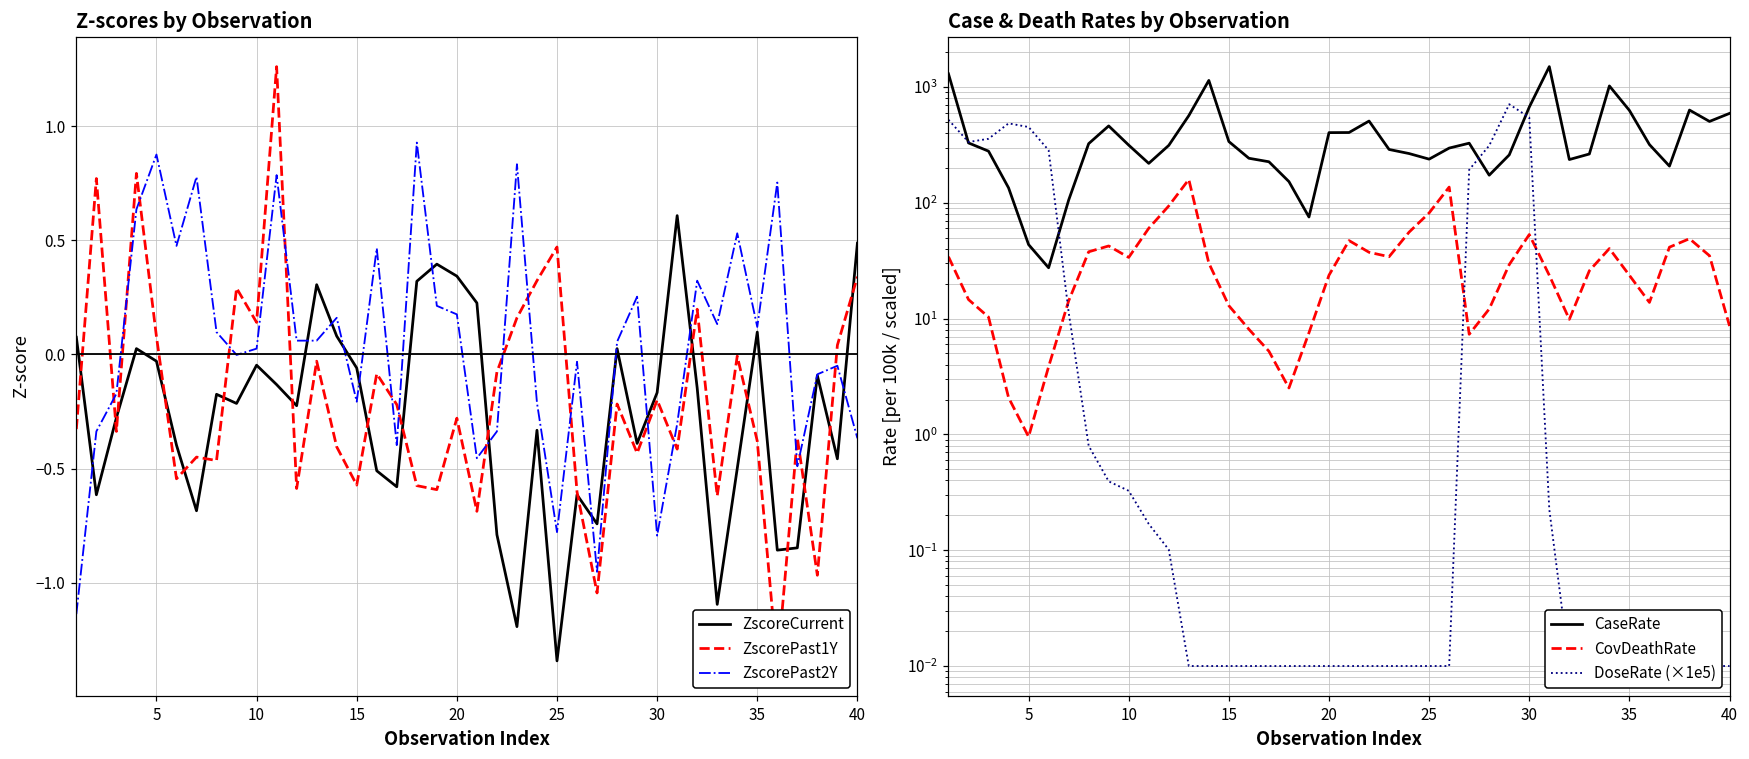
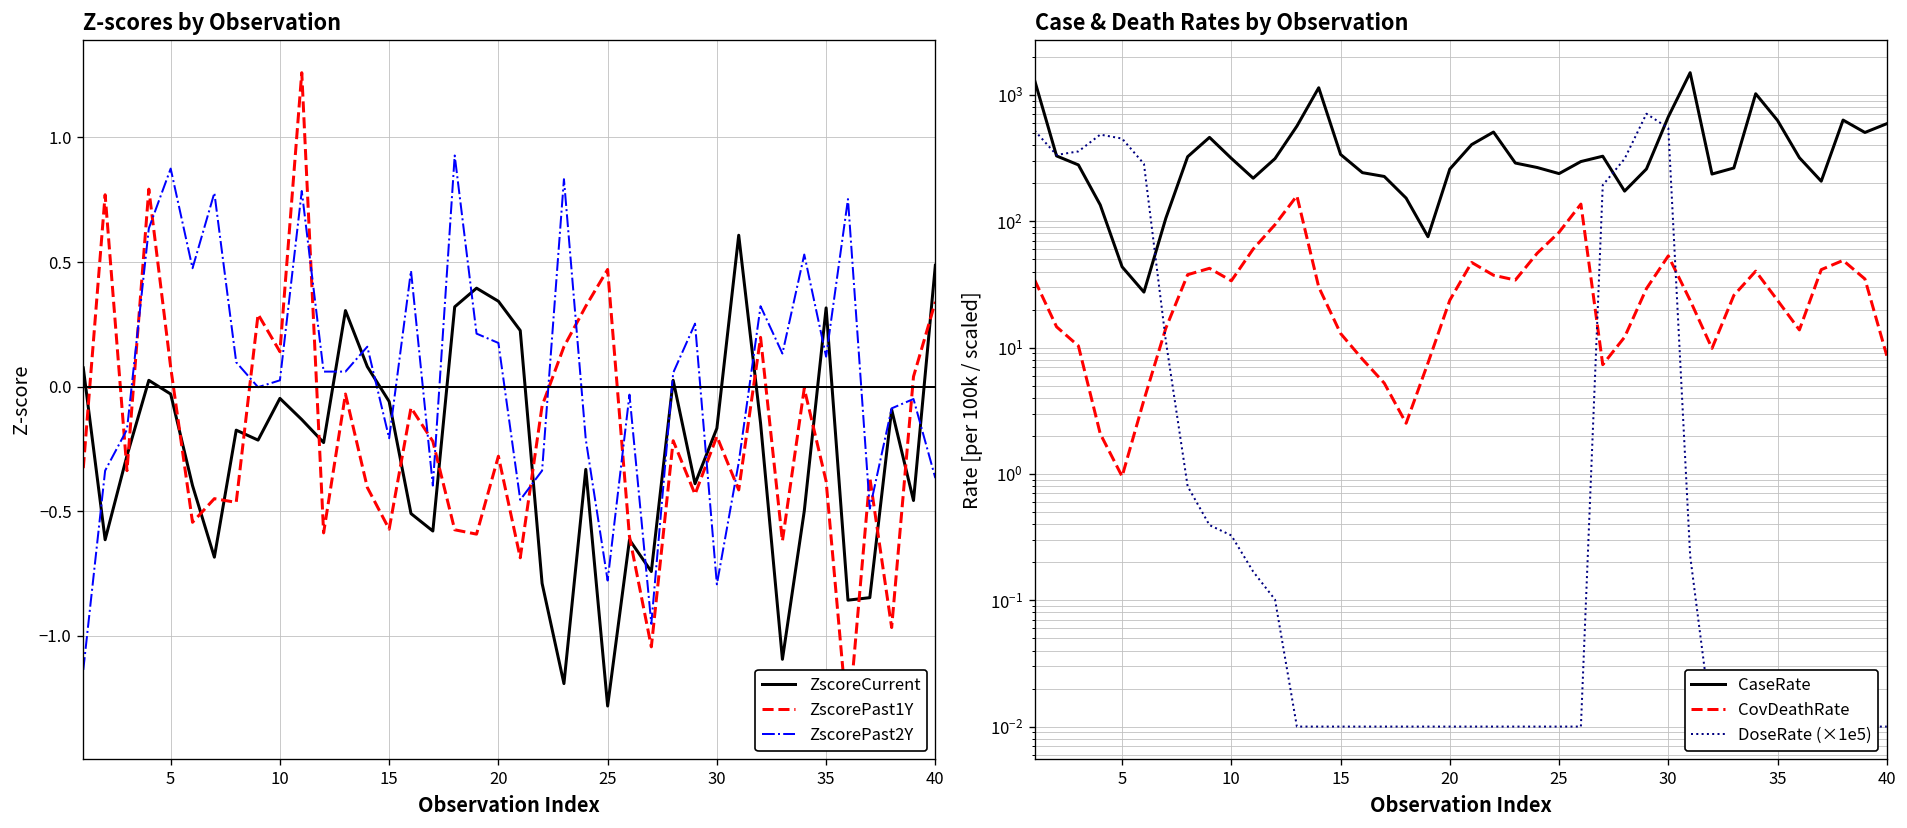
  {
    "Z-scores by Observation": {
      "ZscoreCurrent": {
        "5": -0.03,
        "10": -0.05,
        "15": -0.06,
        "20": 0.34,
-       "25": -1.34,
+       "25": -1.28,
        "30": -0.17,
-       "35": 0.10,
+       "35": 0.32,
        "40": 0.49
      },
      "ZscorePast1Y": {
        "5": 0.08,
        "10": 0.14,
        "15": -0.57,
        "20": -0.28,
        "25": 0.47,
        "30": -0.20,
        "35": -0.38,
        "40": 0.34
      },
      "ZscorePast2Y": {
        "5": 0.88,
        "10": 0.03,
        "15": -0.21,
        "20": 0.18,
        "25": -0.78,
        "30": -0.79,
        "35": 0.12,
        "40": -0.37
      }
    },
    "Case & Death Rates by Observation": {
      "CaseRate": {
        "5": 44,
        "10": 310,
        "15": 340,
-       "20": 400,
+       "20": 260,
        "25": 240,
        "30": 700,
        "35": 600,
        "40": 600
      },
      "CovDeathRate": {
        "5": 1,
        "10": 34,
        "15": 13,
        "20": 24,
        "25": 80,
        "30": 50,
        "35": 24,
        "40": 9
      },
      "DoseRate (×1e5)": {
        "5": 450,
        "10": 0.33,
        "15": 0.010,
        "20": 0.010,
        "25": 0.010,
        "30": 500,
        "40": 0.010
      }
    }
  }
